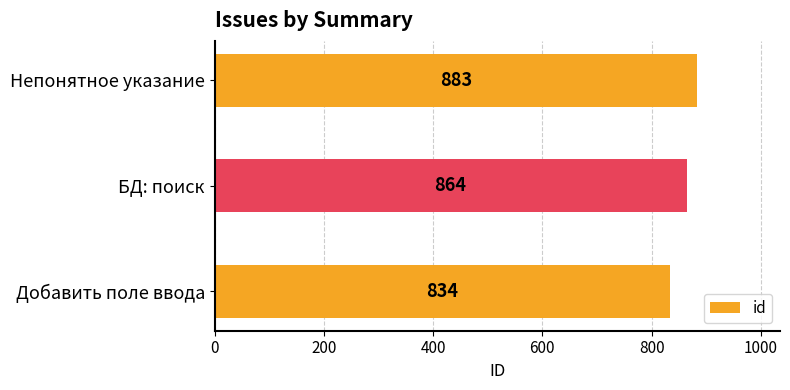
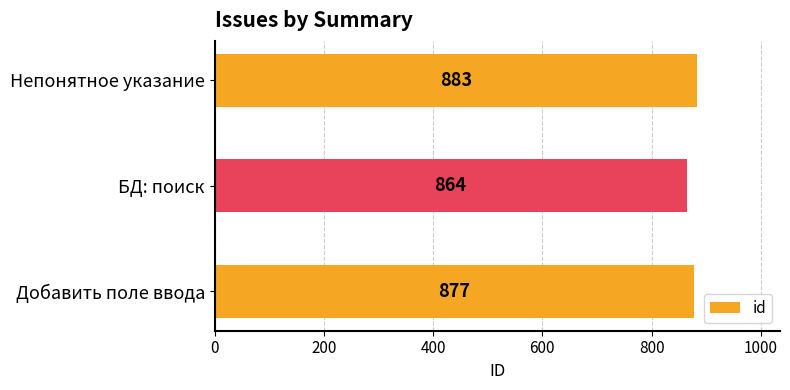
  {
    "Непонятное указание": 883,
    "БД: поиск": 864,
-   "Добавить поле ввода": 834
+   "Добавить поле ввода": 877
  }
